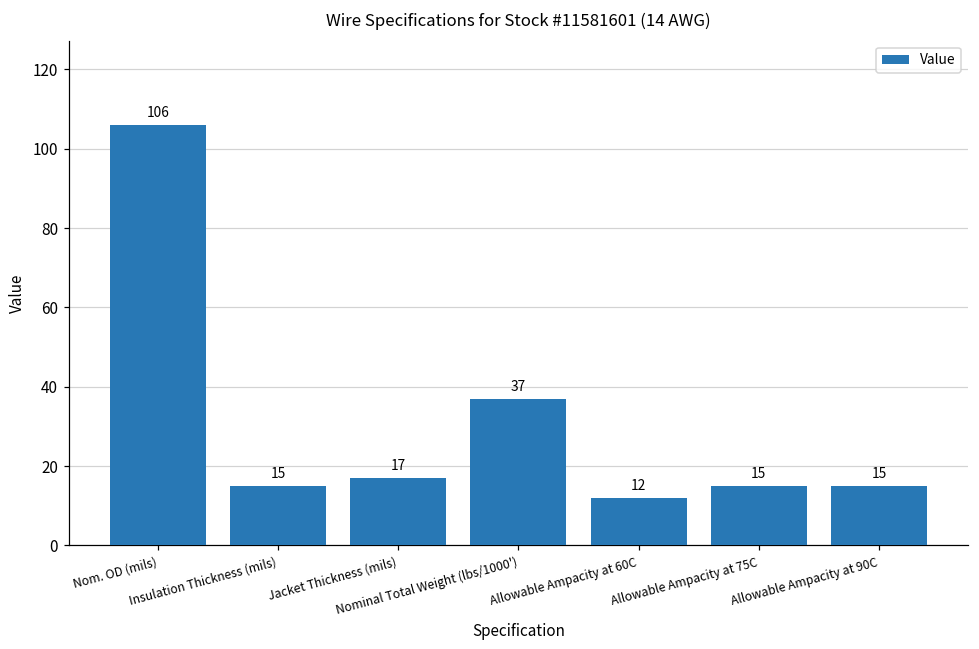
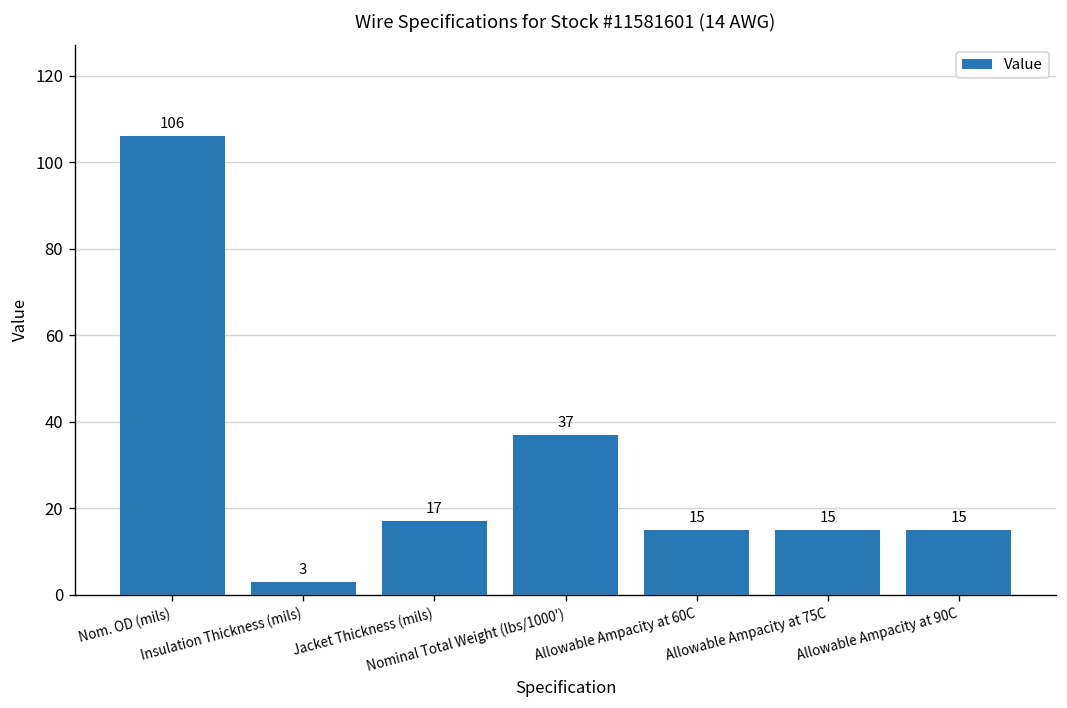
  {
    "Nom. OD (mils)": 106,
-   "Insulation Thickness (mils)": 15,
+   "Insulation Thickness (mils)": 3,
    "Jacket Thickness (mils)": 17,
    "Nominal Total Weight (lbs/1000')": 37,
-   "Allowable Ampacity at 60C": 12,
+   "Allowable Ampacity at 60C": 15,
    "Allowable Ampacity at 75C": 15,
    "Allowable Ampacity at 90C": 15
  }
